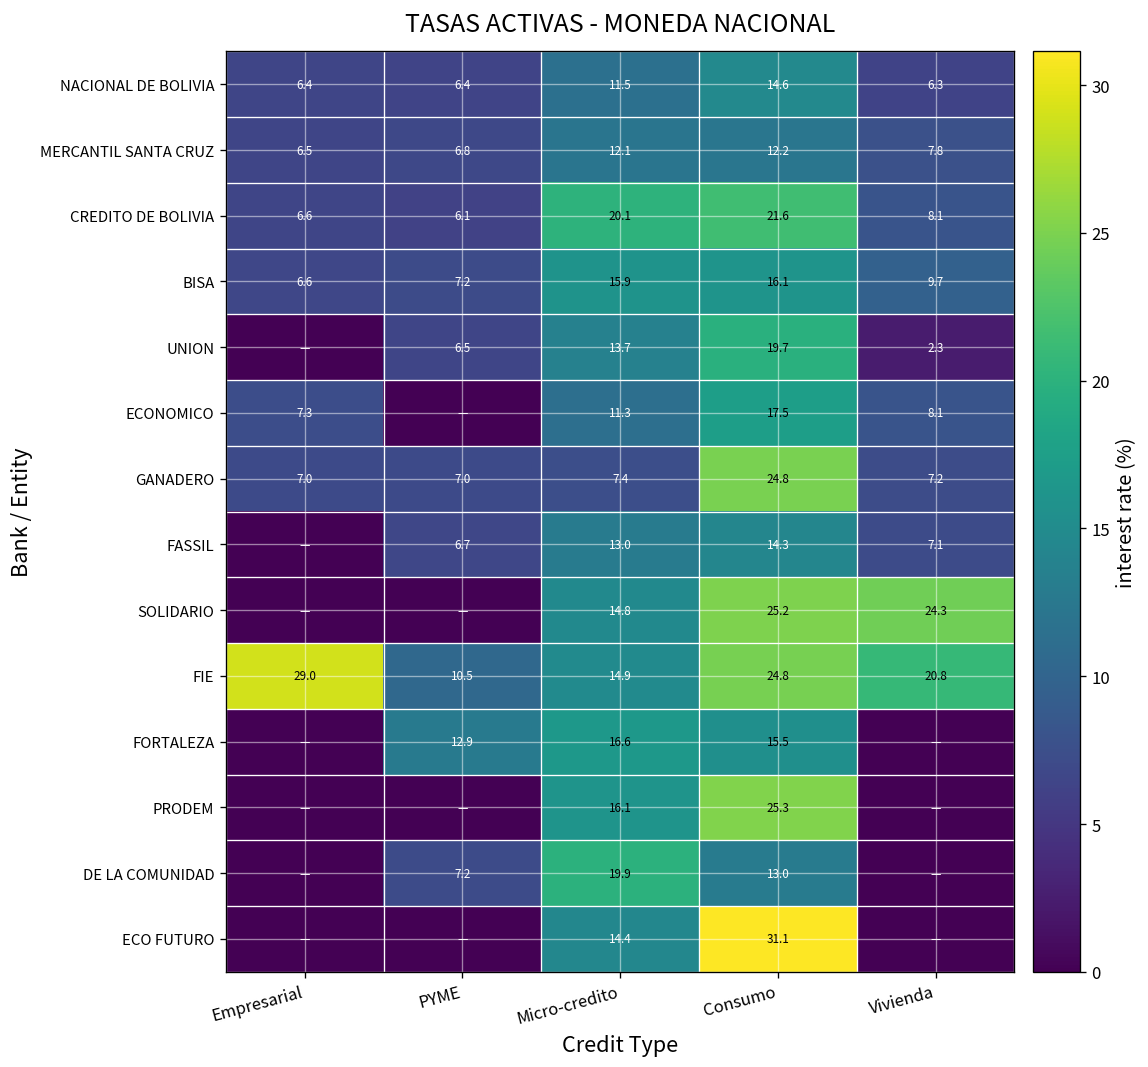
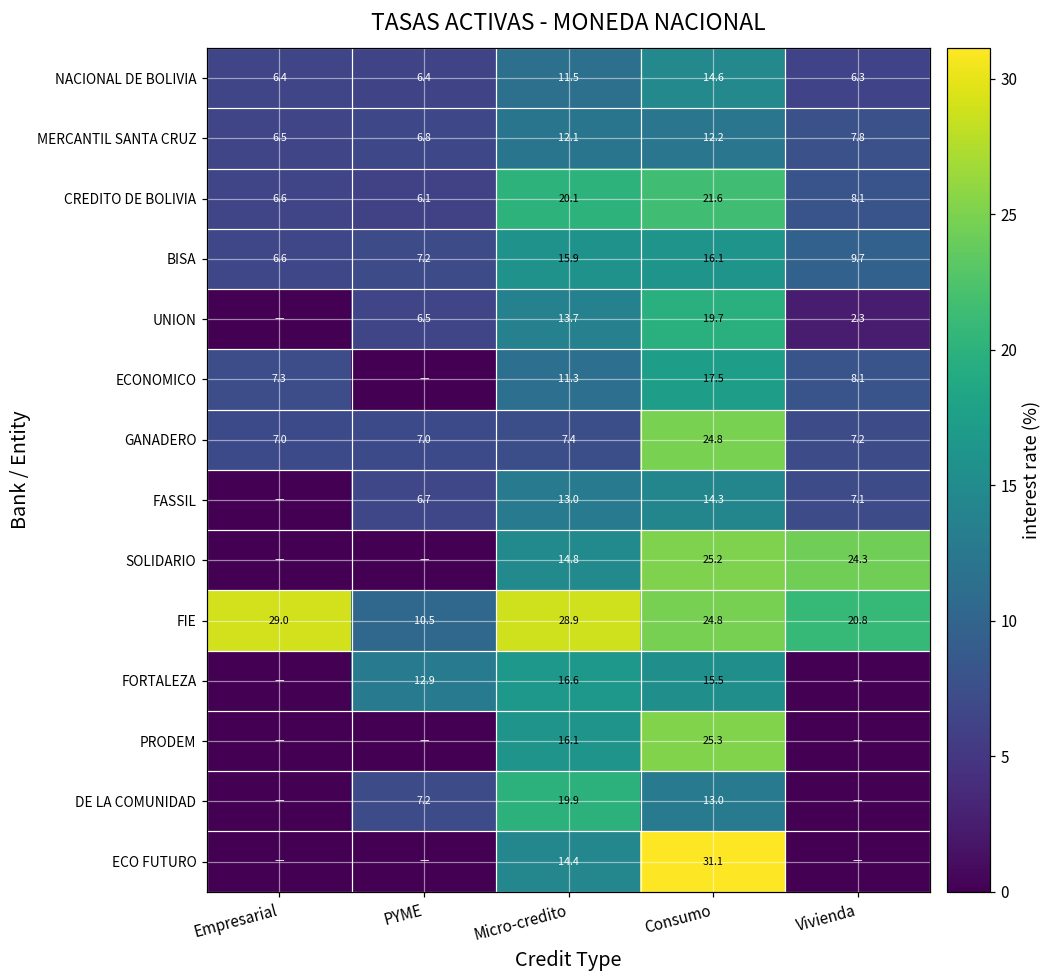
  {
    "NACIONAL DE BOLIVIA": {
      "Empresarial": 6.4,
      "PYME": 6.4,
      "Micro-credito": 11.5,
      "Consumo": 14.6,
      "Vivienda": 6.3
    },
    "MERCANTIL SANTA CRUZ": {
      "Empresarial": 6.5,
      "PYME": 6.8,
      "Micro-credito": 12.1,
      "Consumo": 12.2,
      "Vivienda": 7.8
    },
    "CREDITO DE BOLIVIA": {
      "Empresarial": 6.6,
      "PYME": 6.1,
      "Micro-credito": 20.1,
      "Consumo": 21.6,
      "Vivienda": 8.1
    },
    "BISA": {
      "Empresarial": 6.6,
      "PYME": 7.2,
      "Micro-credito": 15.9,
      "Consumo": 16.1,
      "Vivienda": 9.7
    },
    "UNION": {
      "PYME": 6.5,
      "Micro-credito": 13.7,
      "Consumo": 19.7,
      "Vivienda": 2.3
    },
    "ECONOMICO": {
      "Empresarial": 7.3,
      "Micro-credito": 11.3,
      "Consumo": 17.5,
      "Vivienda": 8.1
    },
    "GANADERO": {
      "Empresarial": 7.0,
      "PYME": 7.0,
      "Micro-credito": 7.4,
      "Consumo": 24.8,
      "Vivienda": 7.2
    },
    "FASSIL": {
      "PYME": 6.7,
      "Micro-credito": 13.0,
      "Consumo": 14.3,
      "Vivienda": 7.1
    },
    "SOLIDARIO": {
      "Micro-credito": 14.8,
      "Consumo": 25.2,
      "Vivienda": 24.3
    },
    "FIE": {
      "Empresarial": 29.0,
      "PYME": 10.5,
-     "Micro-credito": 14.9,
+     "Micro-credito": 28.9,
      "Consumo": 24.8,
      "Vivienda": 20.8
    },
    "FORTALEZA": {
      "PYME": 12.9,
      "Micro-credito": 16.6,
      "Consumo": 15.5
    },
    "PRODEM": {
      "Micro-credito": 16.1,
      "Consumo": 25.3
    },
    "DE LA COMUNIDAD": {
      "PYME": 7.2,
      "Micro-credito": 19.9,
      "Consumo": 13.0
    },
    "ECO FUTURO": {
      "Micro-credito": 14.4,
      "Consumo": 31.1
    }
  }
